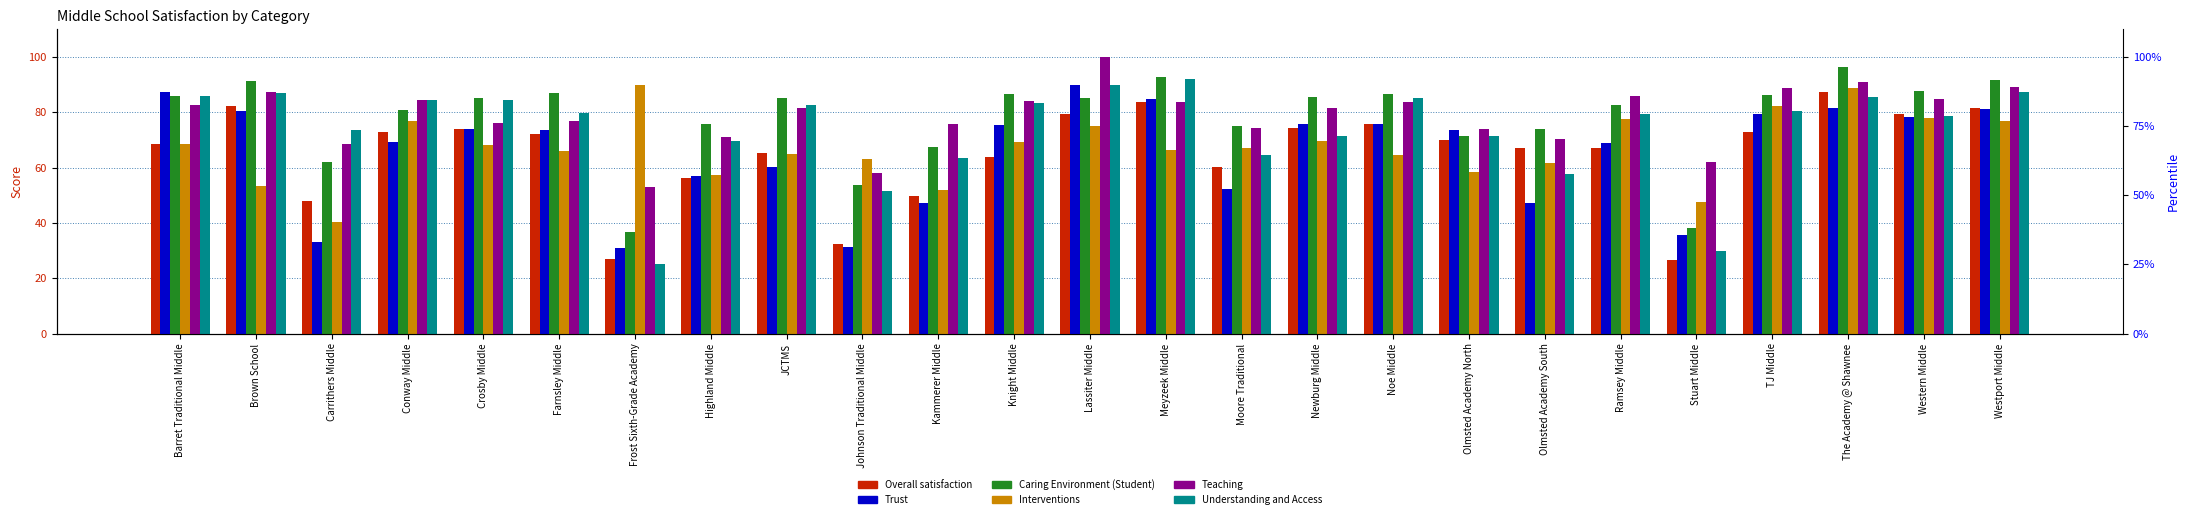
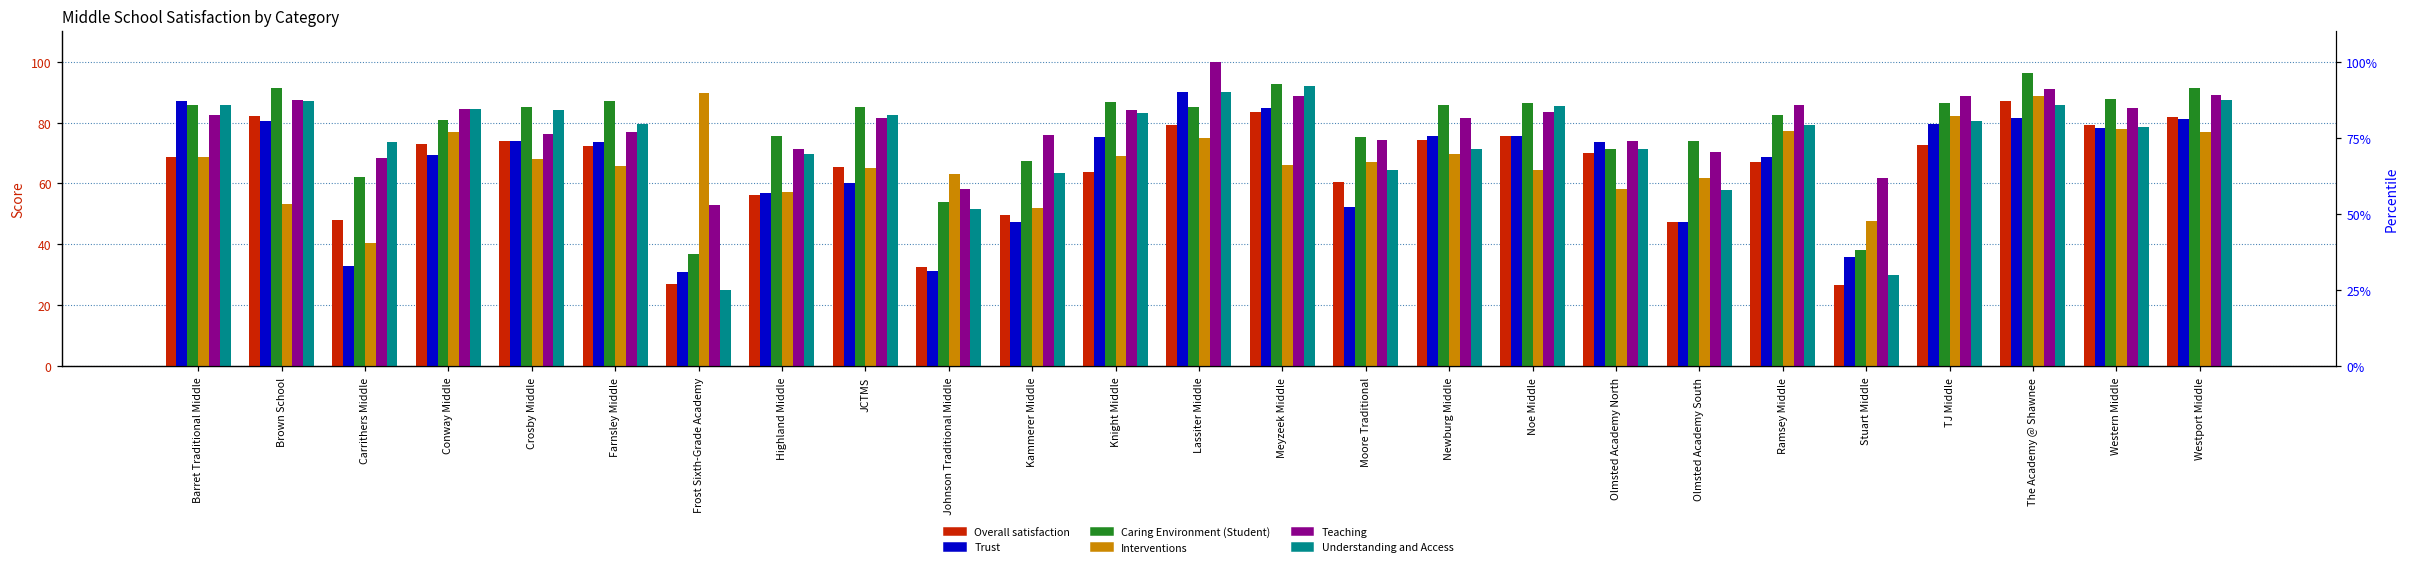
  {
    "Overall satisfaction": {
      "Barret Traditional Middle": 69,
      "Brown School": 82,
      "Carrithers Middle": 48,
      "Conway Middle": 73,
      "Crosby Middle": 74,
      "Farnsley Middle": 72,
      "Frost Sixth-Grade Academy": 27,
      "Highland Middle": 56,
      "JCTMS": 65,
      "Johnson Traditional Middle": 33,
      "Kammerer Middle": 50,
      "Knight Middle": 64,
      "Lassiter Middle": 79,
      "Meyzeek Middle": 84,
      "Moore Traditional": 60,
      "Newburg Middle": 74,
      "Noe Middle": 76,
      "Olmsted Academy North": 70,
-     "Olmsted Academy South": 67,
+     "Olmsted Academy South": 47,
      "Ramsey Middle": 67,
      "Stuart Middle": 27,
      "TJ Middle": 73,
      "The Academy @ Shawnee": 87,
      "Western Middle": 79,
      "Westport Middle": 82
    },
    "Trust": {
      "Barret Traditional Middle": 87,
      "Brown School": 80,
      "Carrithers Middle": 33,
      "Conway Middle": 69,
      "Crosby Middle": 74,
      "Farnsley Middle": 74,
      "Frost Sixth-Grade Academy": 31,
      "Highland Middle": 57,
      "JCTMS": 60,
      "Johnson Traditional Middle": 31,
      "Kammerer Middle": 47,
      "Knight Middle": 75,
      "Lassiter Middle": 90,
      "Meyzeek Middle": 85,
      "Moore Traditional": 52,
      "Newburg Middle": 76,
      "Noe Middle": 76,
      "Olmsted Academy North": 74,
      "Olmsted Academy South": 47,
      "Ramsey Middle": 69,
      "Stuart Middle": 36,
      "TJ Middle": 79,
      "The Academy @ Shawnee": 82,
      "Western Middle": 78,
      "Westport Middle": 81
    },
    "Caring Environment (Student)": {
      "Barret Traditional Middle": 86,
      "Brown School": 91,
      "Carrithers Middle": 62,
      "Conway Middle": 81,
      "Crosby Middle": 85,
      "Farnsley Middle": 87,
      "Frost Sixth-Grade Academy": 37,
      "Highland Middle": 76,
      "JCTMS": 85,
      "Johnson Traditional Middle": 54,
      "Kammerer Middle": 67,
      "Knight Middle": 87,
      "Lassiter Middle": 85,
      "Meyzeek Middle": 93,
      "Moore Traditional": 75,
      "Newburg Middle": 86,
      "Noe Middle": 87,
      "Olmsted Academy North": 71,
      "Olmsted Academy South": 74,
      "Ramsey Middle": 83,
      "Stuart Middle": 38,
      "TJ Middle": 86,
      "The Academy @ Shawnee": 96,
      "Western Middle": 88,
      "Westport Middle": 92
    },
    "Interventions": {
      "Barret Traditional Middle": 69,
      "Brown School": 53,
      "Carrithers Middle": 41,
      "Conway Middle": 77,
      "Crosby Middle": 68,
      "Farnsley Middle": 66,
      "Frost Sixth-Grade Academy": 90,
      "Highland Middle": 57,
      "JCTMS": 65,
      "Johnson Traditional Middle": 63,
      "Kammerer Middle": 52,
      "Knight Middle": 69,
      "Lassiter Middle": 75,
      "Meyzeek Middle": 66,
      "Moore Traditional": 67,
      "Newburg Middle": 70,
      "Noe Middle": 65,
      "Olmsted Academy North": 58,
      "Olmsted Academy South": 62,
      "Ramsey Middle": 77,
      "Stuart Middle": 48,
      "TJ Middle": 82,
      "The Academy @ Shawnee": 89,
      "Western Middle": 78,
      "Westport Middle": 77
    },
    "Teaching": {
      "Barret Traditional Middle": 83,
      "Brown School": 88,
      "Carrithers Middle": 68,
      "Conway Middle": 85,
      "Crosby Middle": 76,
      "Farnsley Middle": 77,
      "Frost Sixth-Grade Academy": 53,
      "Highland Middle": 71,
      "JCTMS": 81,
      "Johnson Traditional Middle": 58,
      "Kammerer Middle": 76,
      "Knight Middle": 84,
      "Lassiter Middle": 100,
-     "Meyzeek Middle": 84,
+     "Meyzeek Middle": 89,
      "Moore Traditional": 74,
      "Newburg Middle": 82,
      "Noe Middle": 84,
      "Olmsted Academy North": 74,
      "Olmsted Academy South": 70,
      "Ramsey Middle": 86,
      "Stuart Middle": 62,
      "TJ Middle": 89,
      "The Academy @ Shawnee": 91,
      "Western Middle": 85,
      "Westport Middle": 89
    },
    "Understanding and Access": {
      "Barret Traditional Middle": 86,
      "Brown School": 87,
      "Carrithers Middle": 74,
      "Conway Middle": 85,
      "Crosby Middle": 84,
      "Farnsley Middle": 80,
      "Frost Sixth-Grade Academy": 25,
      "Highland Middle": 70,
      "JCTMS": 83,
      "Johnson Traditional Middle": 52,
      "Kammerer Middle": 64,
      "Knight Middle": 83,
      "Lassiter Middle": 90,
      "Meyzeek Middle": 92,
      "Moore Traditional": 64,
      "Newburg Middle": 71,
      "Noe Middle": 85,
      "Olmsted Academy North": 71,
      "Olmsted Academy South": 58,
      "Ramsey Middle": 79,
      "Stuart Middle": 30,
      "TJ Middle": 81,
      "The Academy @ Shawnee": 86,
      "Western Middle": 79,
      "Westport Middle": 87
    }
  }
